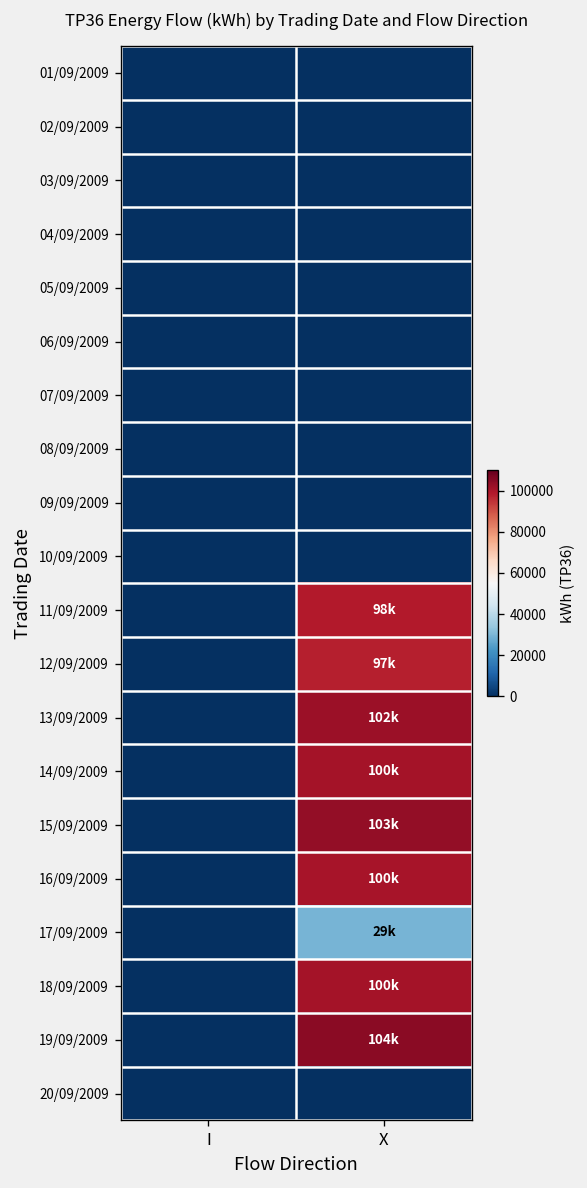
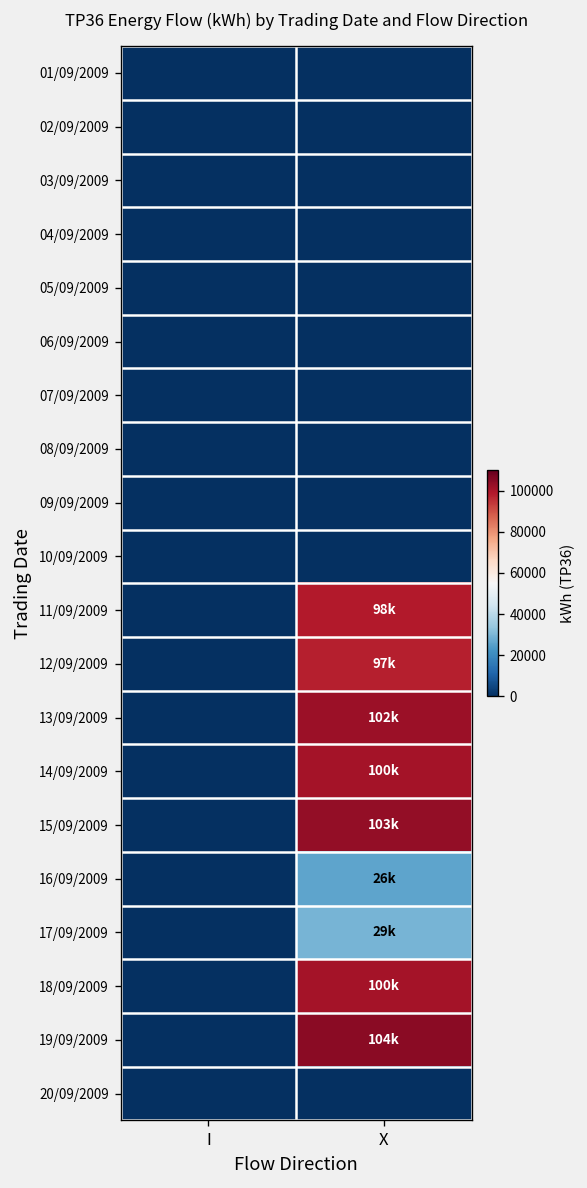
  {
    "11/09/2009": {
      "X": "98k"
    },
    "12/09/2009": {
      "X": "97k"
    },
    "13/09/2009": {
      "X": "102k"
    },
    "14/09/2009": {
      "X": "100k"
    },
    "15/09/2009": {
      "X": "103k"
    },
    "16/09/2009": {
-     "X": "100k"
+     "X": "26k"
    },
    "17/09/2009": {
      "X": "29k"
    },
    "18/09/2009": {
      "X": "100k"
    },
    "19/09/2009": {
      "X": "104k"
    }
  }
